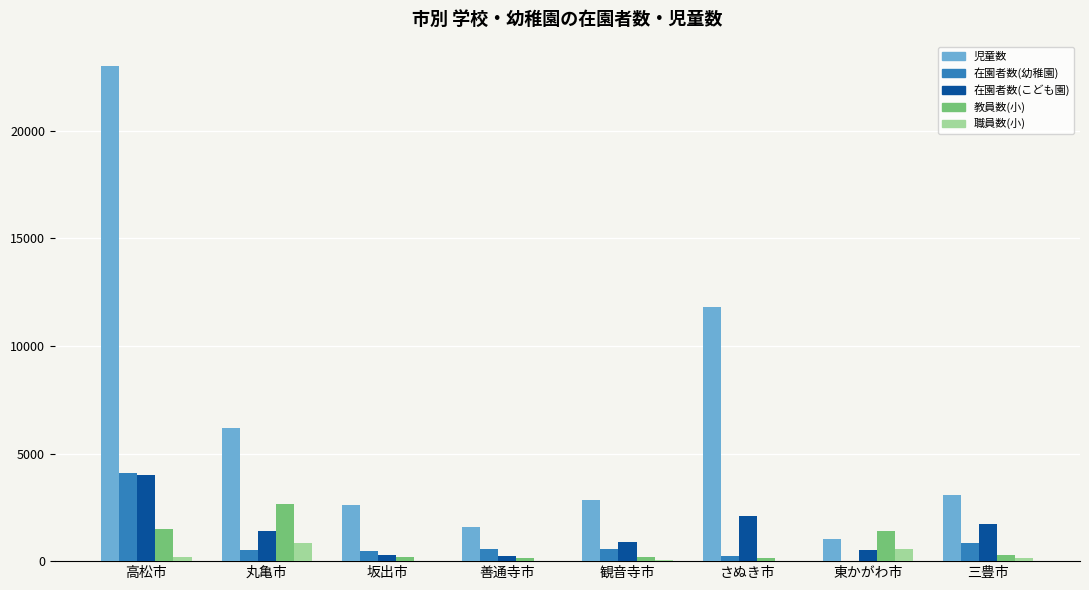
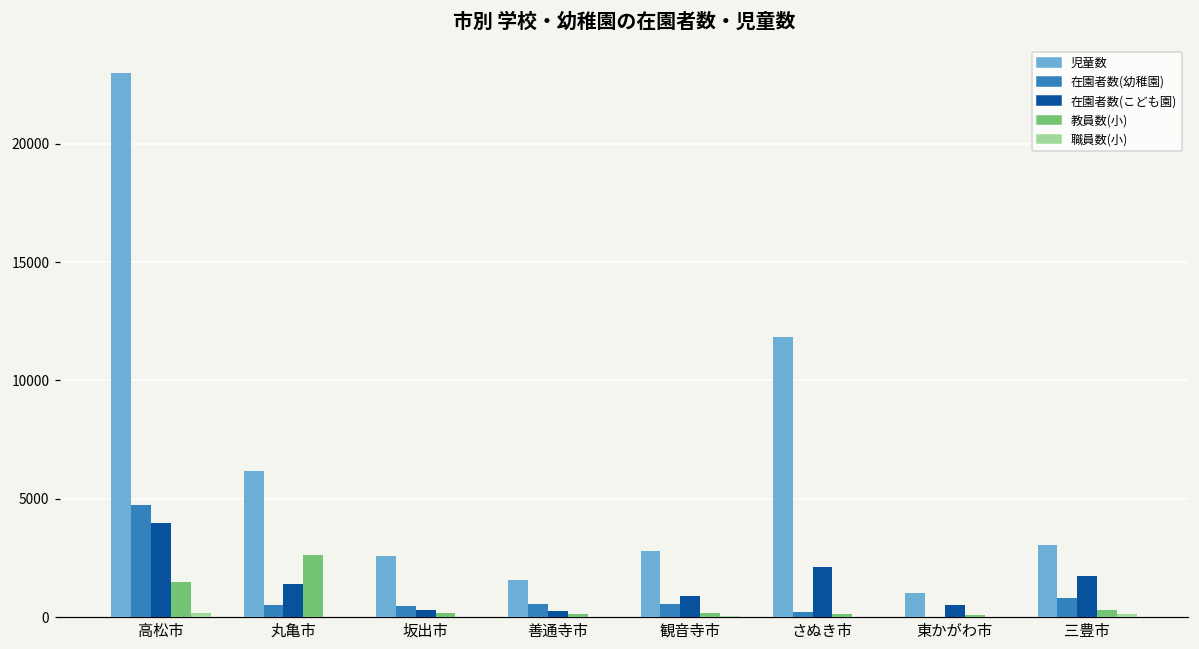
  {
    "児童数": {
      "高松市": 23000,
      "丸亀市": 6200,
      "坂出市": 2600,
      "善通寺市": 1600,
      "観音寺市": 2800,
      "さぬき市": 11800,
      "東かがわ市": 1000,
      "三豊市": 3100
    },
    "在園者数(幼稚園)": {
-     "高松市": 4100,
+     "高松市": 4700,
      "丸亀市": 500,
      "坂出市": 500,
      "善通寺市": 500,
      "観音寺市": 500,
      "さぬき市": 200,
      "三豊市": 800
    },
    "在園者数(こども園)": {
      "高松市": 4000,
      "丸亀市": 1400,
      "坂出市": 300,
      "善通寺市": 300,
      "観音寺市": 900,
      "さぬき市": 2100,
      "東かがわ市": 500,
      "三豊市": 1700
    },
    "教員数(小)": {
      "高松市": 1500,
      "丸亀市": 2600,
      "坂出市": 200,
      "善通寺市": 100,
      "観音寺市": 200,
      "さぬき市": 100,
-     "東かがわ市": 1400,
+     "東かがわ市": 100,
      "三豊市": 300
    },
    "職員数(小)": {
      "高松市": 200,
-     "丸亀市": 900,
-     "東かがわ市": 500,
+     "丸亀市": 0,
+     "東かがわ市": 0,
      "三豊市": 100
    }
  }
